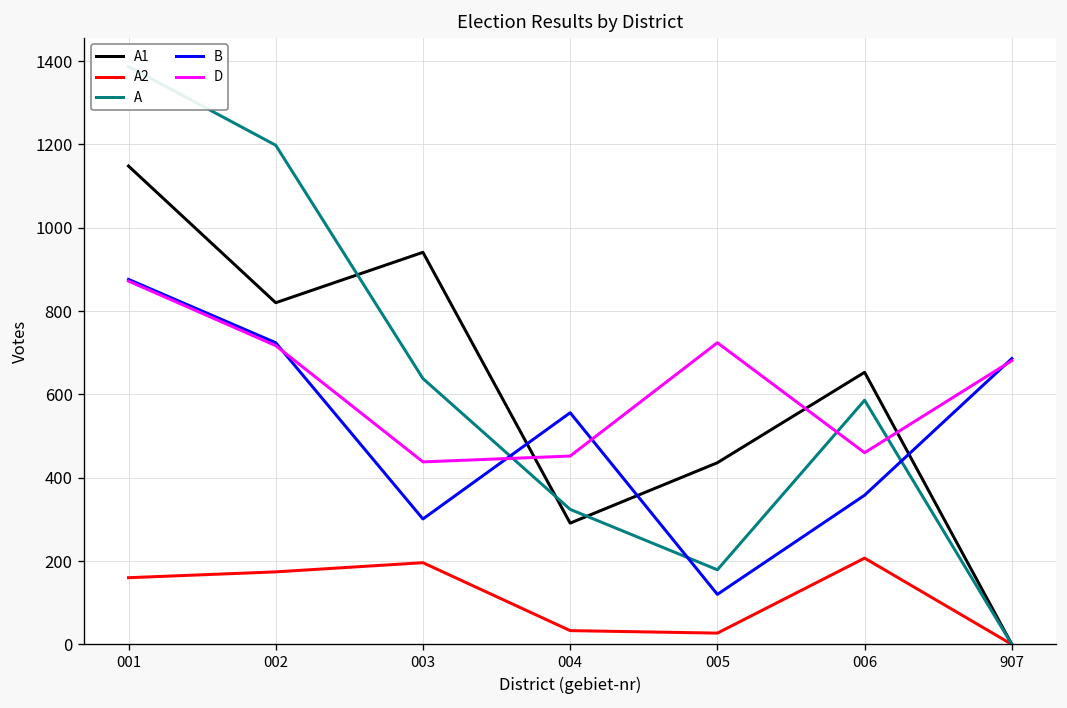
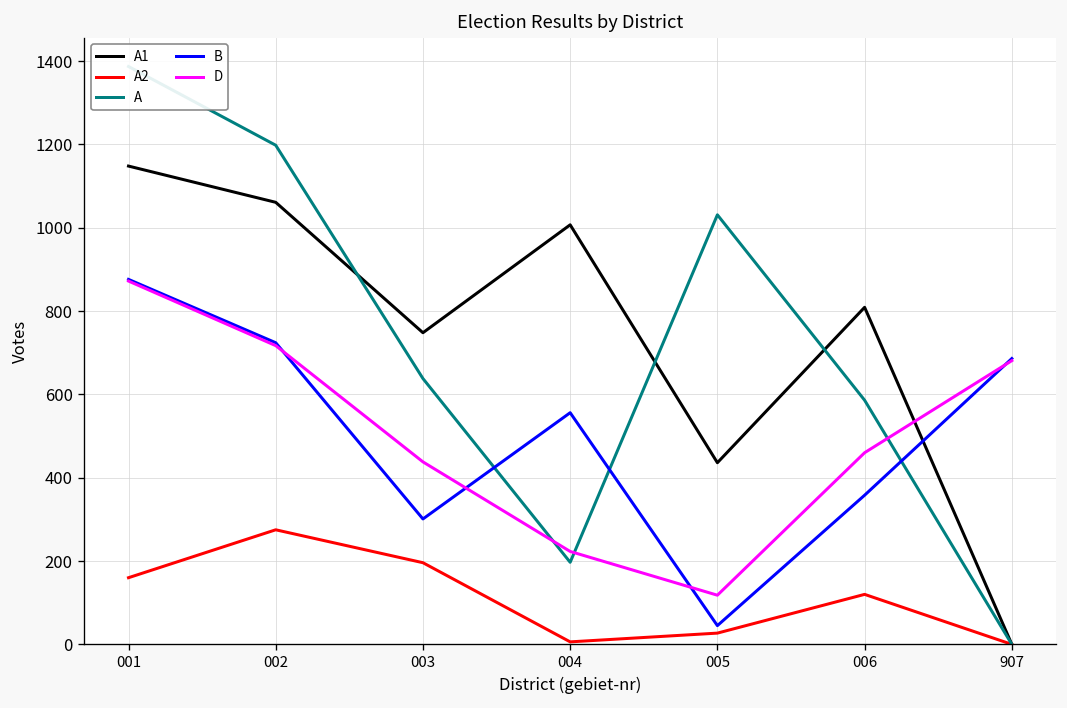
  {
    "A1": {
      "001": 1150,
-     "002": 820,
-     "003": 940,
-     "004": 290,
+     "002": 1060,
+     "003": 750,
+     "004": 1010,
      "005": 440,
-     "006": 650
+     "006": 810
    },
    "A2": {
      "001": 160,
-     "002": 170,
+     "002": 280,
      "003": 200,
-     "004": 30,
+     "004": 10,
      "005": 30,
-     "006": 210
+     "006": 120
    },
    "A": {
      "002": 1200,
      "003": 640,
-     "004": 320,
-     "005": 180,
+     "004": 200,
+     "005": 1030,
      "006": 590
    },
    "B": {
      "003": 300,
      "004": 560,
-     "005": 120,
+     "005": 50,
      "006": 360
    },
    "D": {
      "003": 440,
-     "004": 450,
-     "005": 720,
+     "004": 220,
+     "005": 120,
      "006": 460
    }
  }
